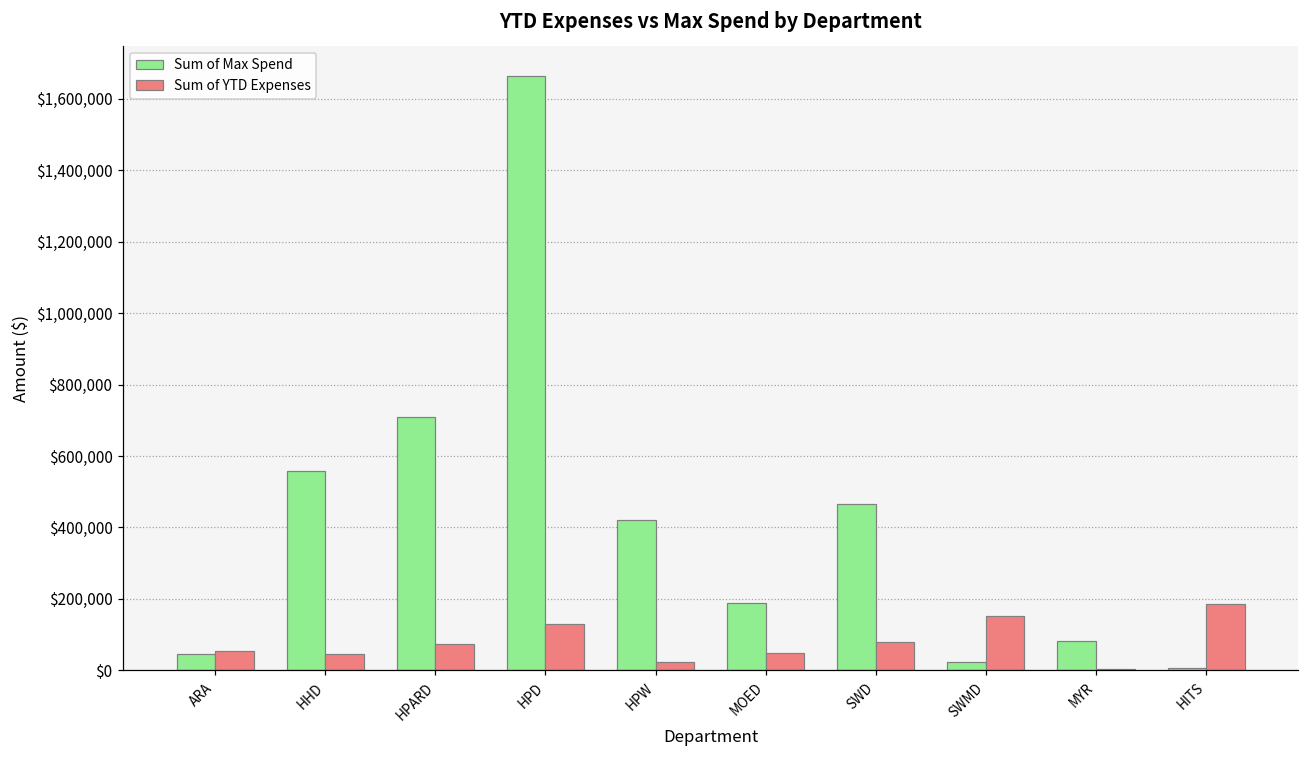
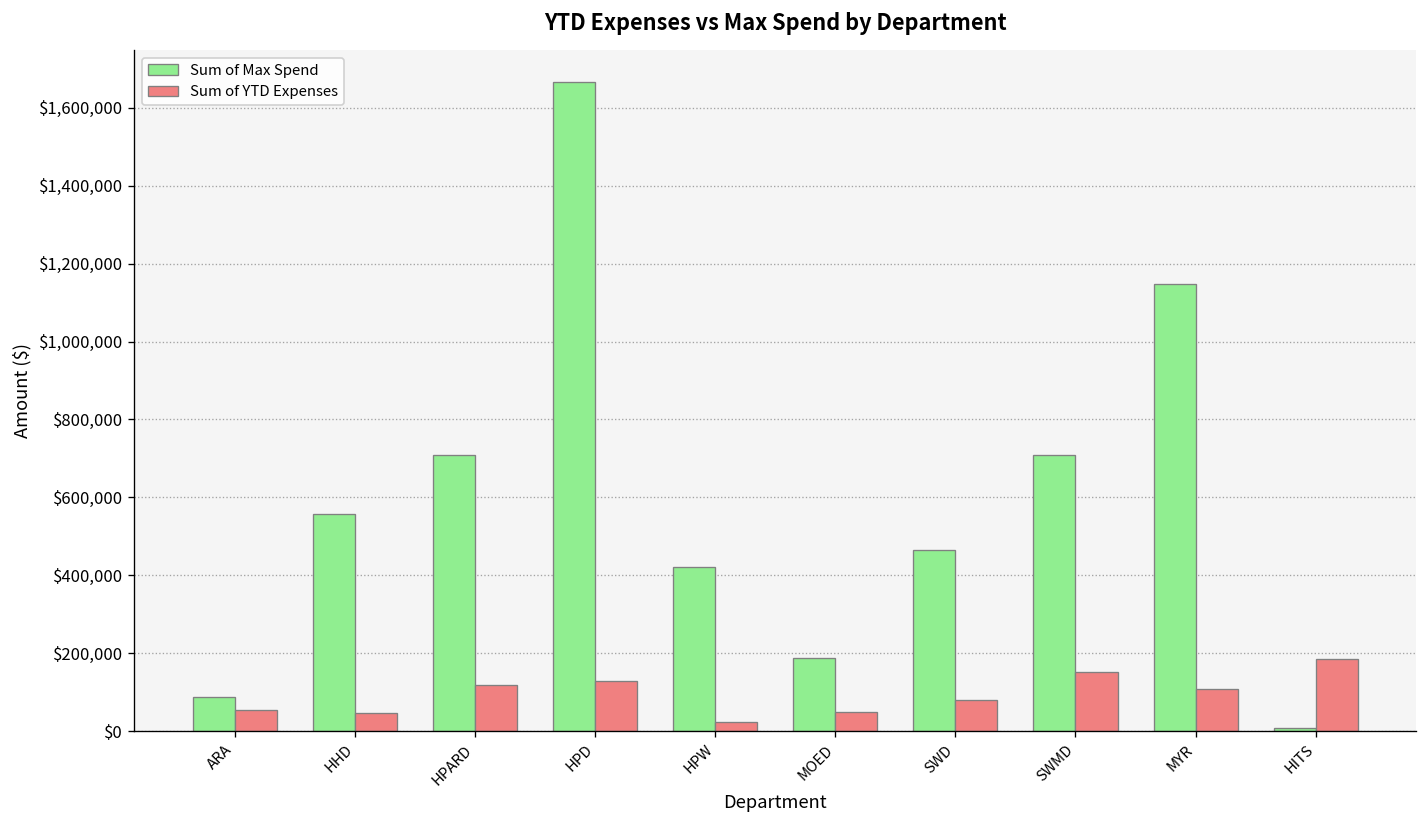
  {
    "Sum of Max Spend": {
-     "ARA": "$40,000",
+     "ARA": "$90,000",
      "HHD": "$560,000",
      "HPARD": "$710,000",
      "HPD": "$1,660,000",
      "HPW": "$420,000",
      "MOED": "$190,000",
      "SWD": "$470,000",
-     "SWMD": "$20,000",
-     "MYR": "$80,000",
+     "SWMD": "$710,000",
+     "MYR": "$1,150,000",
      "HITS": "$10,000"
    },
    "Sum of YTD Expenses": {
      "ARA": "$60,000",
      "HHD": "$50,000",
-     "HPARD": "$80,000",
+     "HPARD": "$120,000",
      "HPD": "$130,000",
      "HPW": "$20,000",
      "MOED": "$50,000",
      "SWD": "$80,000",
      "SWMD": "$150,000",
-     "MYR": "$10,000",
+     "MYR": "$110,000",
      "HITS": "$190,000"
    }
  }
